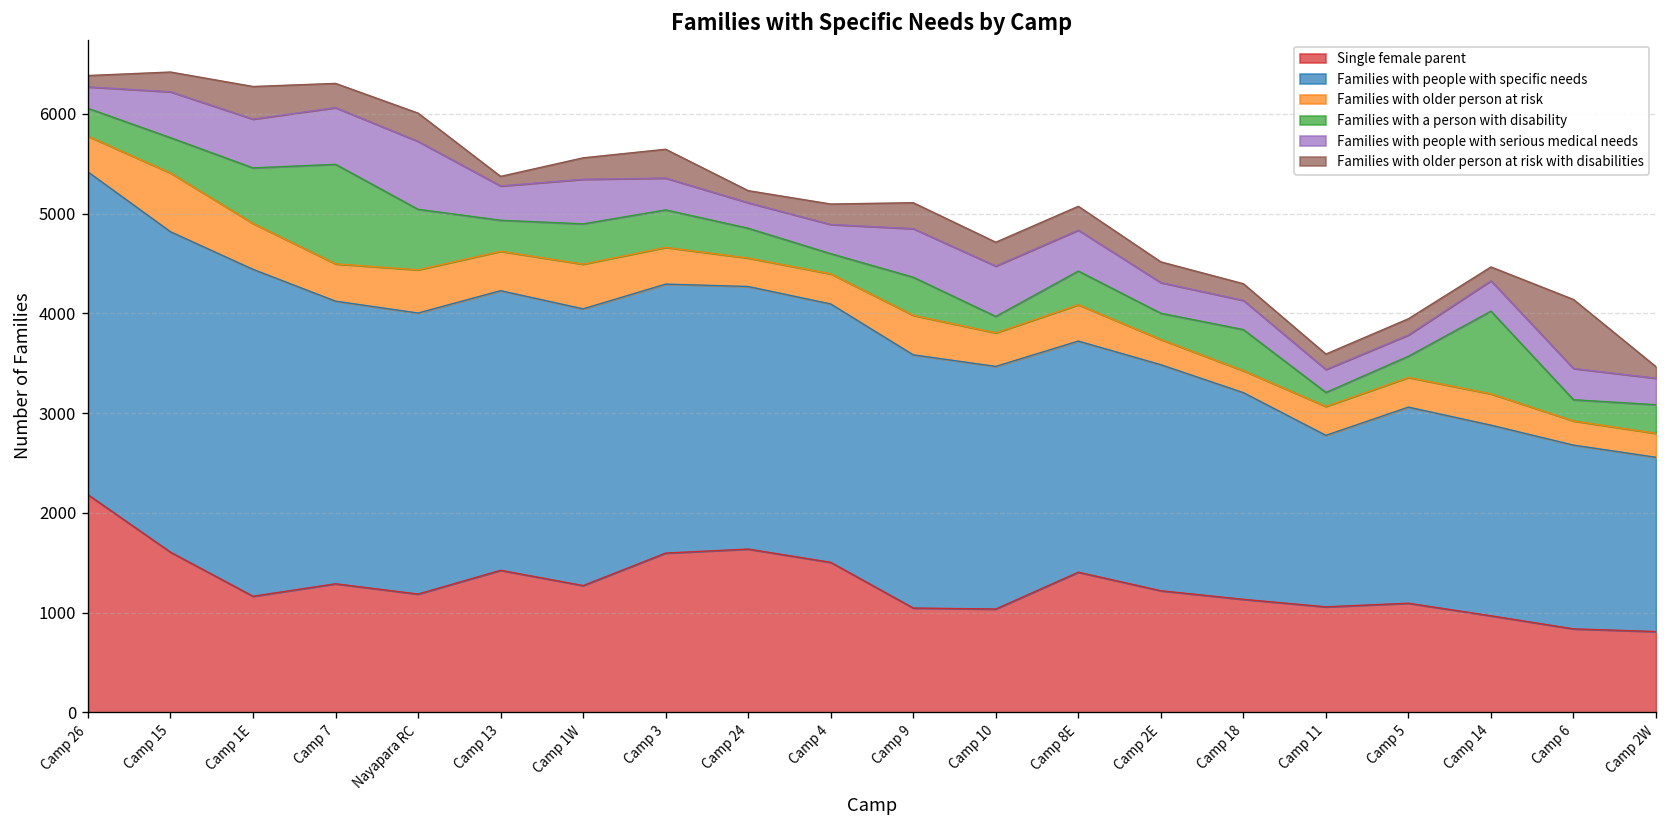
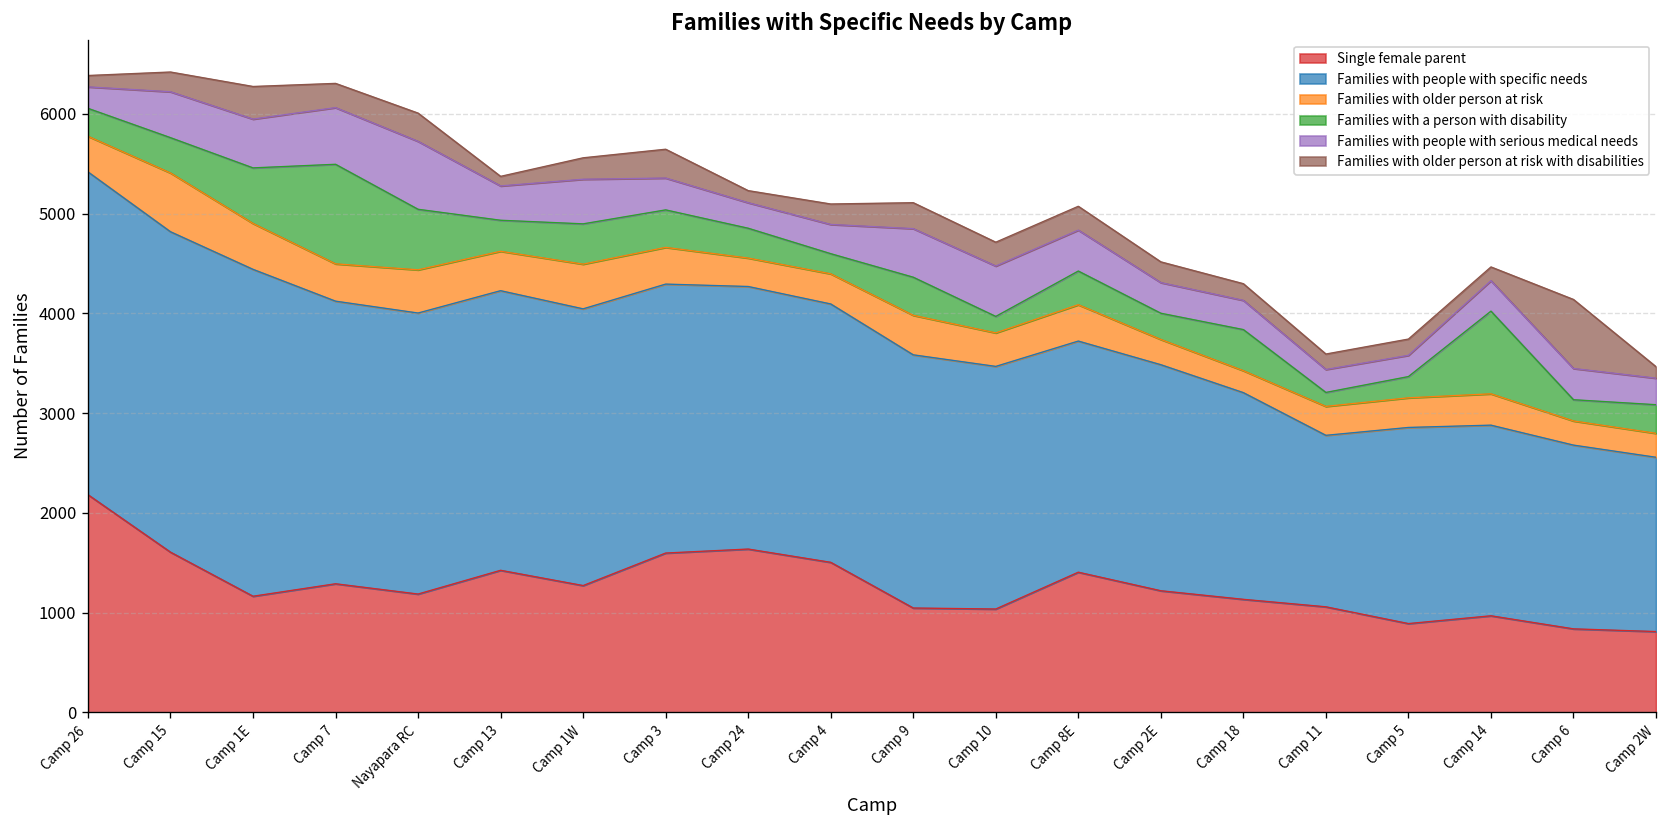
  {
    "Single female parent": {
      "Camp 26": 2200,
      "Camp 15": 1600,
      "Camp 1E": 1200,
      "Camp 7": 1300,
      "Nayapara RC": 1200,
      "Camp 13": 1400,
      "Camp 1W": 1300,
      "Camp 3": 1600,
      "Camp 24": 1600,
      "Camp 4": 1500,
      "Camp 9": 1000,
      "Camp 10": 1000,
      "Camp 8E": 1400,
      "Camp 2E": 1200,
      "Camp 18": 1100,
      "Camp 11": 1100,
-     "Camp 5": 1100,
+     "Camp 5": 900,
      "Camp 14": 1000,
      "Camp 6": 800,
      "Camp 2W": 800
    },
    "Families with people with specific needs": {
      "Camp 26": 3200,
      "Camp 15": 3200,
      "Camp 1E": 3300,
      "Camp 7": 2800,
      "Nayapara RC": 2800,
      "Camp 13": 2800,
      "Camp 1W": 2800,
      "Camp 3": 2700,
      "Camp 24": 2600,
      "Camp 4": 2600,
      "Camp 9": 2500,
      "Camp 10": 2400,
      "Camp 8E": 2300,
      "Camp 2E": 2300,
      "Camp 18": 2100,
      "Camp 11": 1700,
      "Camp 5": 2000,
      "Camp 14": 1900,
      "Camp 6": 1800,
      "Camp 2W": 1700
    },
    "Families with older person at risk": {
      "Camp 26": 400,
      "Camp 15": 600,
      "Camp 1E": 500,
      "Camp 7": 400,
      "Nayapara RC": 400,
      "Camp 13": 400,
      "Camp 1W": 400,
      "Camp 3": 400,
      "Camp 24": 300,
      "Camp 4": 300,
      "Camp 9": 400,
      "Camp 10": 300,
      "Camp 8E": 400,
      "Camp 2E": 300,
      "Camp 18": 200,
      "Camp 11": 300,
      "Camp 5": 300,
      "Camp 14": 300,
      "Camp 6": 200,
      "Camp 2W": 200
    },
    "Families with a person with disability": {
      "Camp 26": 300,
      "Camp 15": 400,
      "Camp 1E": 600,
      "Camp 7": 1000,
      "Nayapara RC": 600,
      "Camp 13": 300,
      "Camp 1W": 400,
      "Camp 3": 400,
      "Camp 24": 300,
      "Camp 4": 200,
      "Camp 9": 400,
      "Camp 10": 200,
      "Camp 8E": 300,
      "Camp 2E": 300,
      "Camp 18": 400,
      "Camp 11": 100,
      "Camp 5": 200,
      "Camp 14": 800,
      "Camp 6": 200,
      "Camp 2W": 300
    },
    "Families with people with serious medical needs": {
      "Camp 26": 200,
      "Camp 15": 500,
      "Camp 1E": 500,
      "Camp 7": 600,
      "Nayapara RC": 700,
      "Camp 13": 300,
      "Camp 1W": 400,
      "Camp 3": 300,
      "Camp 24": 300,
      "Camp 4": 300,
      "Camp 9": 500,
      "Camp 10": 500,
      "Camp 8E": 400,
      "Camp 2E": 300,
      "Camp 18": 300,
      "Camp 11": 200,
      "Camp 5": 200,
      "Camp 14": 300,
      "Camp 6": 300,
      "Camp 2W": 300
    },
    "Families with older person at risk with disabilities": {
      "Camp 26": 100,
      "Camp 15": 200,
      "Camp 1E": 300,
      "Camp 7": 200,
      "Nayapara RC": 300,
      "Camp 13": 100,
      "Camp 1W": 200,
      "Camp 3": 300,
      "Camp 24": 100,
      "Camp 4": 200,
      "Camp 9": 300,
      "Camp 10": 200,
      "Camp 8E": 200,
      "Camp 2E": 200,
      "Camp 18": 200,
      "Camp 11": 200,
      "Camp 5": 200,
      "Camp 14": 100,
      "Camp 6": 700,
      "Camp 2W": 100
    }
  }
